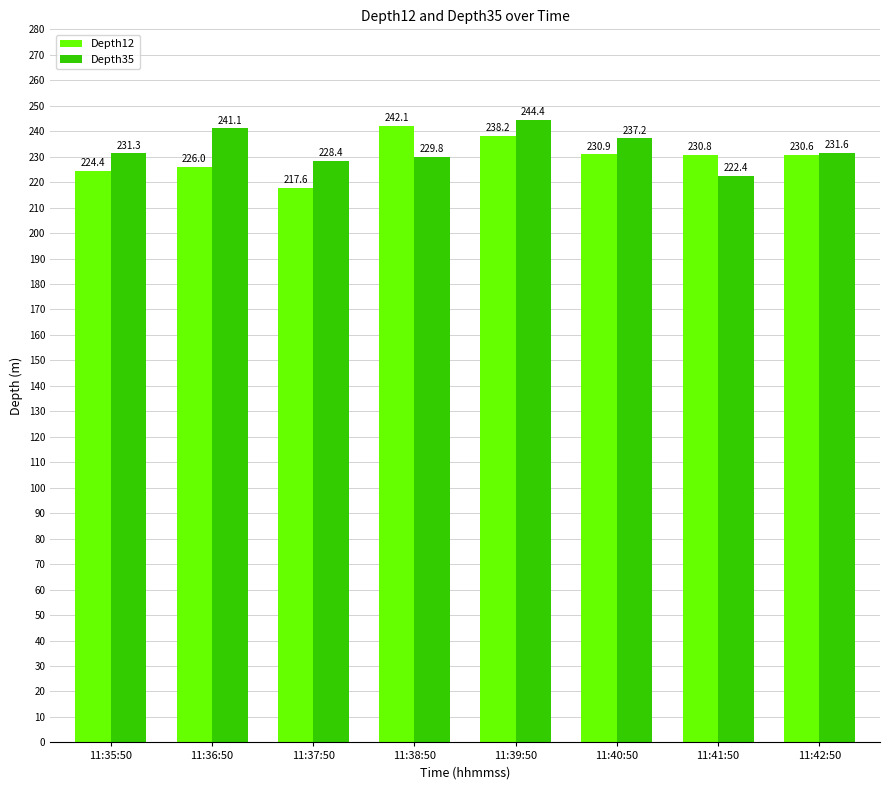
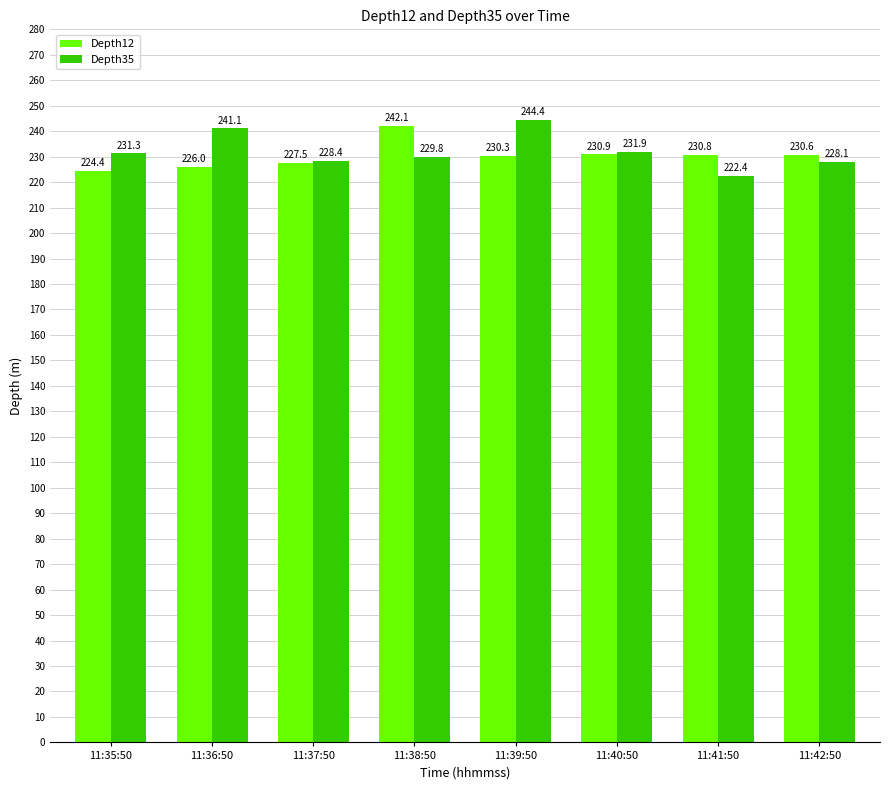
  {
    "Depth12": {
      "11:35:50": 224.4,
      "11:36:50": 226.0,
-     "11:37:50": 217.6,
+     "11:37:50": 227.5,
      "11:38:50": 242.1,
-     "11:39:50": 238.2,
+     "11:39:50": 230.3,
      "11:40:50": 230.9,
      "11:41:50": 230.8,
      "11:42:50": 230.6
    },
    "Depth35": {
      "11:35:50": 231.3,
      "11:36:50": 241.1,
      "11:37:50": 228.4,
      "11:38:50": 229.8,
      "11:39:50": 244.4,
-     "11:40:50": 237.2,
+     "11:40:50": 231.9,
      "11:41:50": 222.4,
-     "11:42:50": 231.6
+     "11:42:50": 228.1
    }
  }
